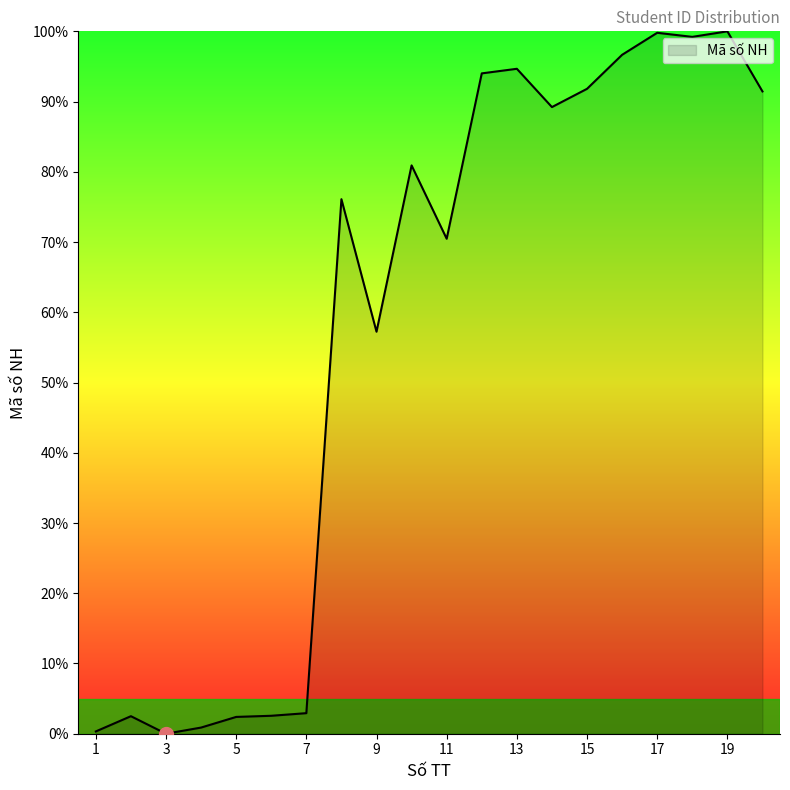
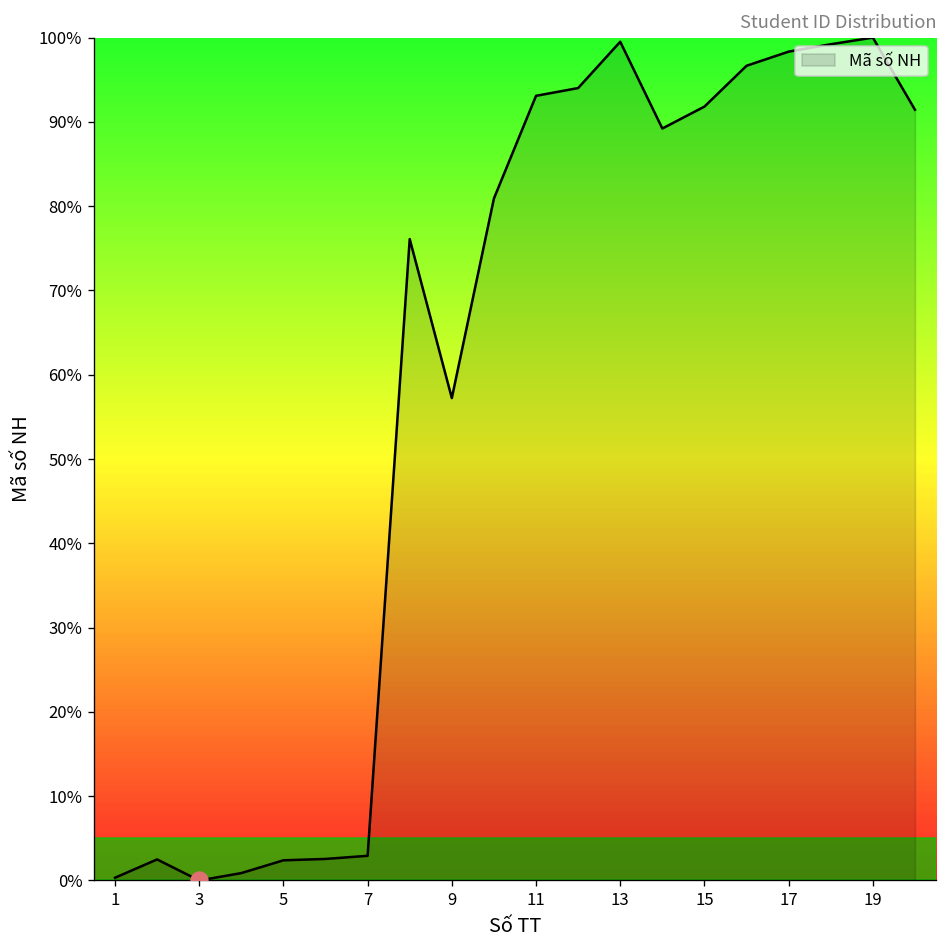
  {
    "Mã số NH": {
      "9": "57%",
-     "11": "70%",
-     "13": "95%",
+     "11": "93%",
+     "13": "100%",
      "15": "92%",
-     "17": "100%",
+     "17": "98%",
      "19": "100%"
    }
  }
